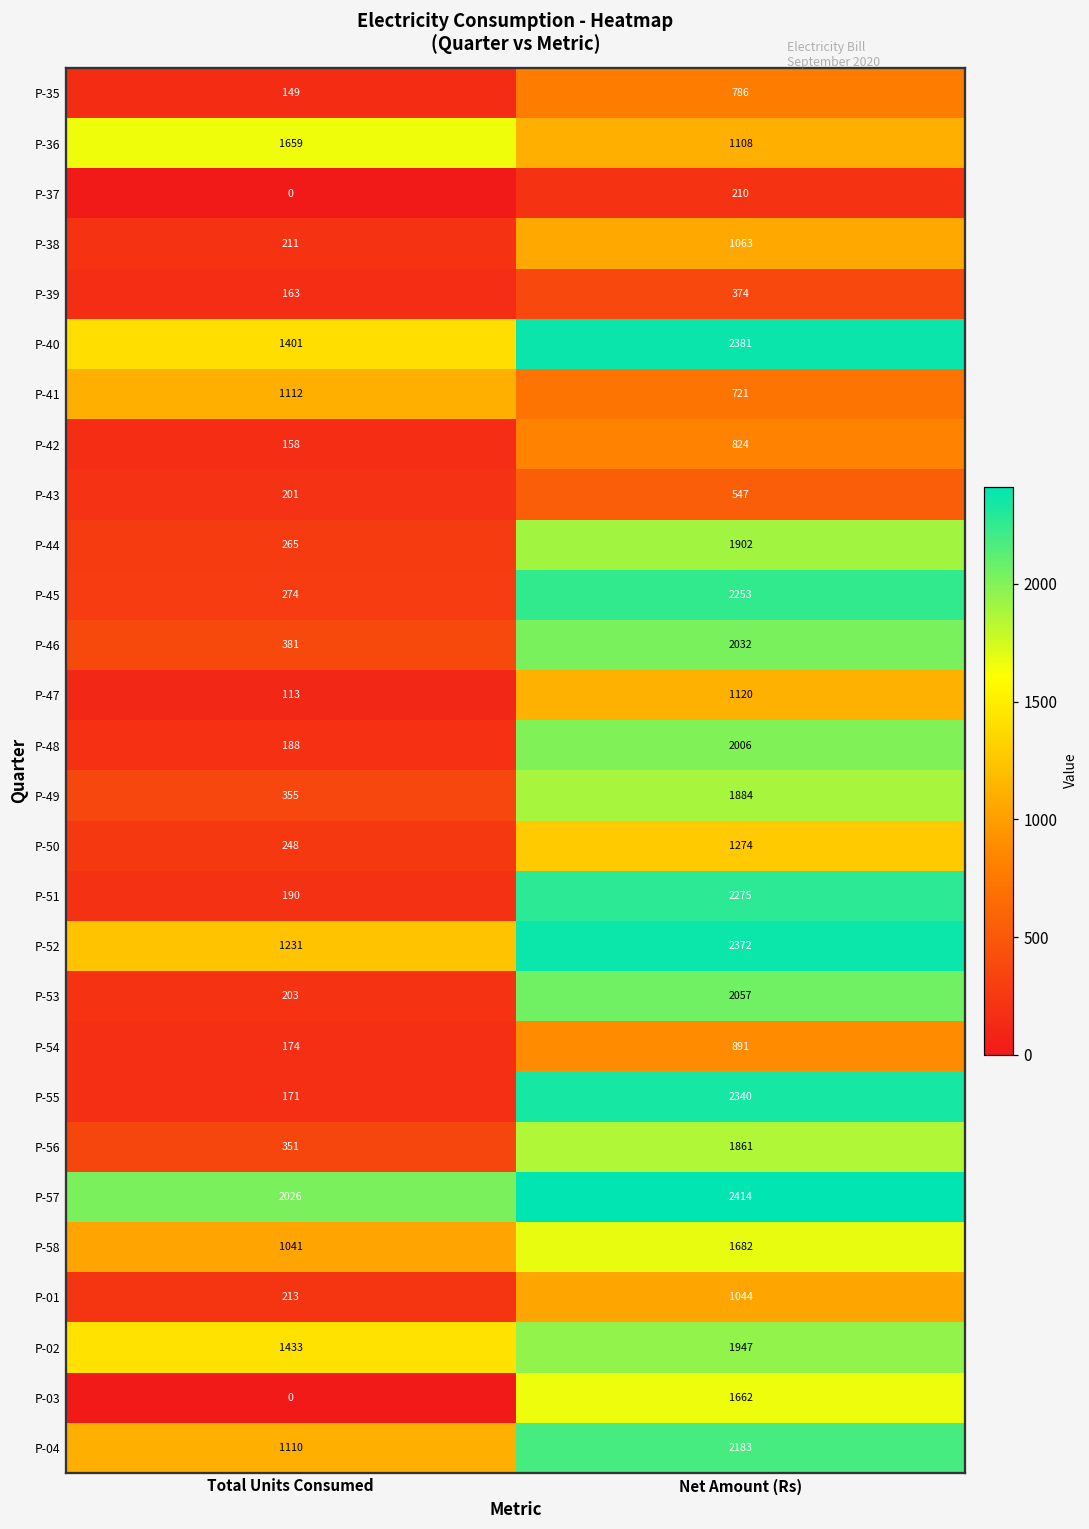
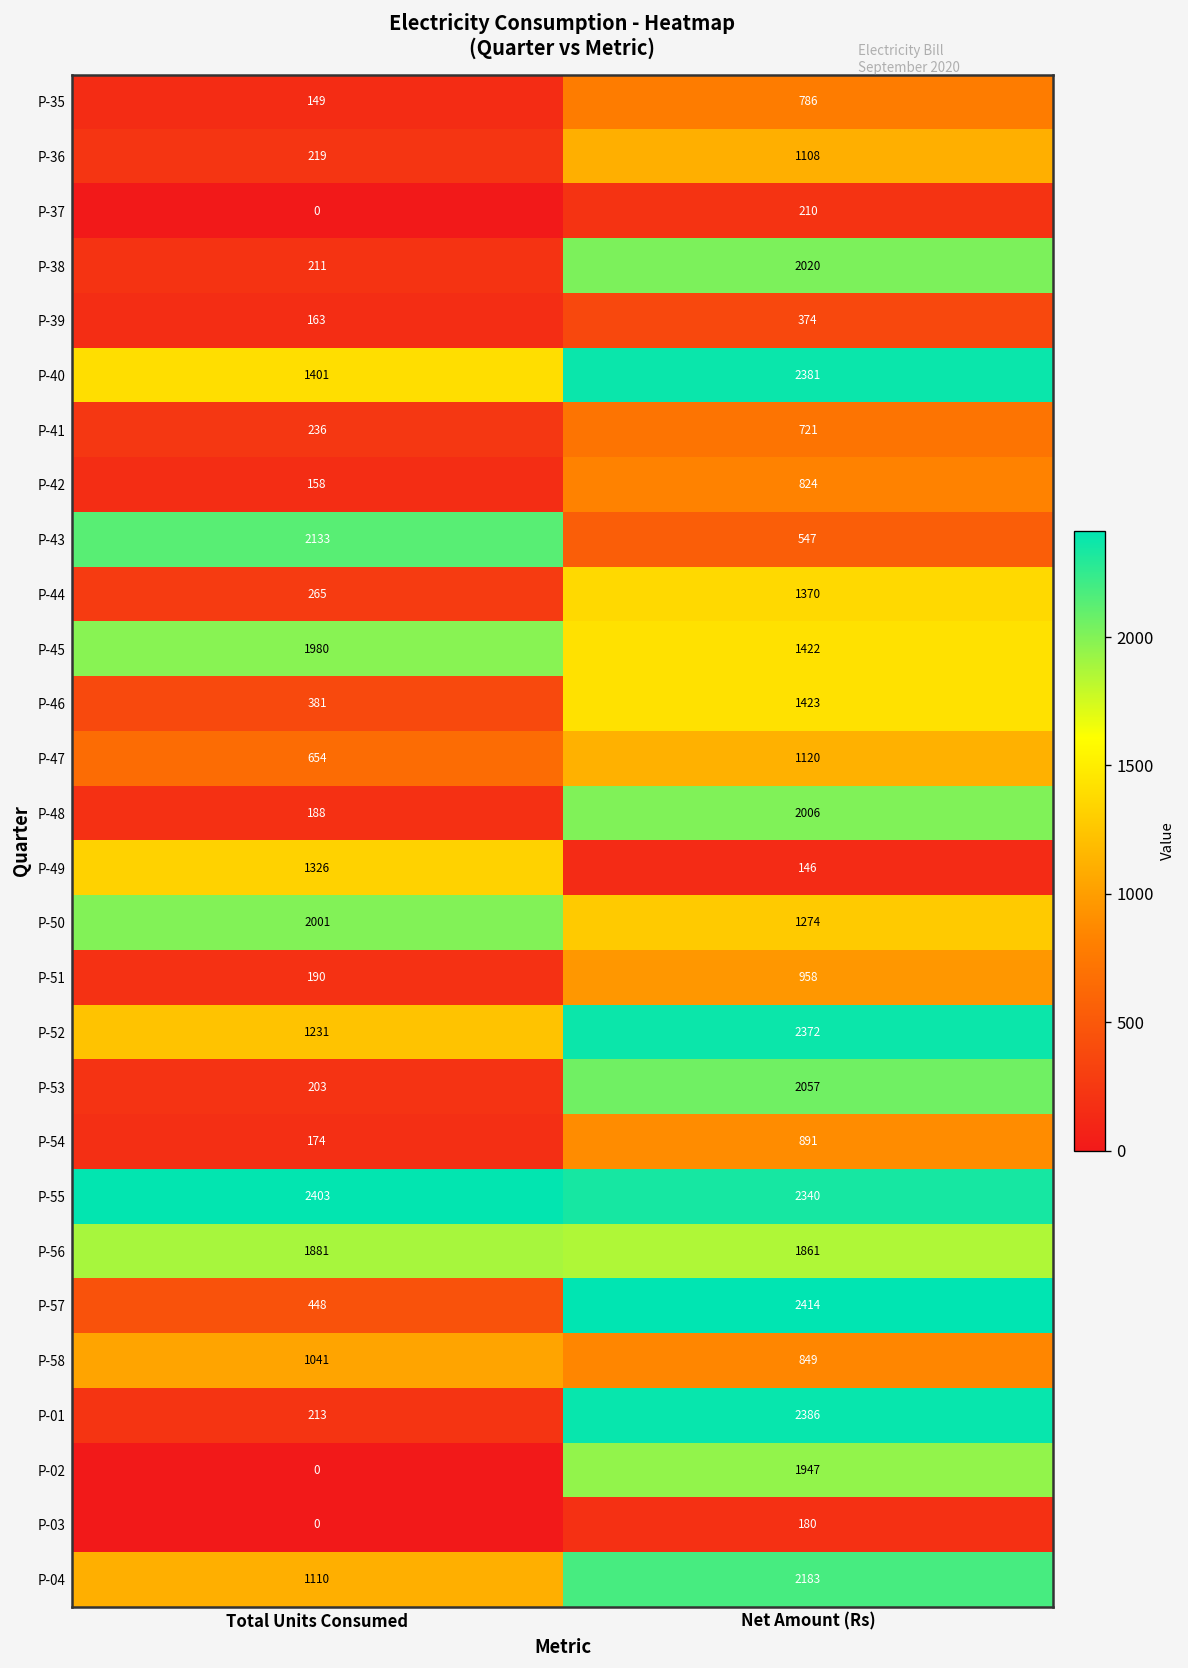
  {
    "P-35": {
      "Total Units Consumed": 149,
      "Net Amount (Rs)": 786
    },
    "P-36": {
-     "Total Units Consumed": 1659,
+     "Total Units Consumed": 219,
      "Net Amount (Rs)": 1108
    },
    "P-37": {
      "Total Units Consumed": 0,
      "Net Amount (Rs)": 210
    },
    "P-38": {
      "Total Units Consumed": 211,
-     "Net Amount (Rs)": 1063
+     "Net Amount (Rs)": 2020
    },
    "P-39": {
      "Total Units Consumed": 163,
      "Net Amount (Rs)": 374
    },
    "P-40": {
      "Total Units Consumed": 1401,
      "Net Amount (Rs)": 2381
    },
    "P-41": {
-     "Total Units Consumed": 1112,
+     "Total Units Consumed": 236,
      "Net Amount (Rs)": 721
    },
    "P-42": {
      "Total Units Consumed": 158,
      "Net Amount (Rs)": 824
    },
    "P-43": {
-     "Total Units Consumed": 201,
+     "Total Units Consumed": 2133,
      "Net Amount (Rs)": 547
    },
    "P-44": {
      "Total Units Consumed": 265,
-     "Net Amount (Rs)": 1902
+     "Net Amount (Rs)": 1370
    },
    "P-45": {
-     "Total Units Consumed": 274,
-     "Net Amount (Rs)": 2253
+     "Total Units Consumed": 1980,
+     "Net Amount (Rs)": 1422
    },
    "P-46": {
      "Total Units Consumed": 381,
-     "Net Amount (Rs)": 2032
+     "Net Amount (Rs)": 1423
    },
    "P-47": {
-     "Total Units Consumed": 113,
+     "Total Units Consumed": 654,
      "Net Amount (Rs)": 1120
    },
    "P-48": {
      "Total Units Consumed": 188,
      "Net Amount (Rs)": 2006
    },
    "P-49": {
-     "Total Units Consumed": 355,
-     "Net Amount (Rs)": 1884
+     "Total Units Consumed": 1326,
+     "Net Amount (Rs)": 146
    },
    "P-50": {
-     "Total Units Consumed": 248,
+     "Total Units Consumed": 2001,
      "Net Amount (Rs)": 1274
    },
    "P-51": {
      "Total Units Consumed": 190,
-     "Net Amount (Rs)": 2275
+     "Net Amount (Rs)": 958
    },
    "P-52": {
      "Total Units Consumed": 1231,
      "Net Amount (Rs)": 2372
    },
    "P-53": {
      "Total Units Consumed": 203,
      "Net Amount (Rs)": 2057
    },
    "P-54": {
      "Total Units Consumed": 174,
      "Net Amount (Rs)": 891
    },
    "P-55": {
-     "Total Units Consumed": 171,
+     "Total Units Consumed": 2403,
      "Net Amount (Rs)": 2340
    },
    "P-56": {
-     "Total Units Consumed": 351,
+     "Total Units Consumed": 1881,
      "Net Amount (Rs)": 1861
    },
    "P-57": {
-     "Total Units Consumed": 2026,
+     "Total Units Consumed": 448,
      "Net Amount (Rs)": 2414
    },
    "P-58": {
      "Total Units Consumed": 1041,
-     "Net Amount (Rs)": 1682
+     "Net Amount (Rs)": 849
    },
    "P-01": {
      "Total Units Consumed": 213,
-     "Net Amount (Rs)": 1044
+     "Net Amount (Rs)": 2386
    },
    "P-02": {
-     "Total Units Consumed": 1433,
+     "Total Units Consumed": 0,
      "Net Amount (Rs)": 1947
    },
    "P-03": {
      "Total Units Consumed": 0,
-     "Net Amount (Rs)": 1662
+     "Net Amount (Rs)": 180
    },
    "P-04": {
      "Total Units Consumed": 1110,
      "Net Amount (Rs)": 2183
    }
  }
